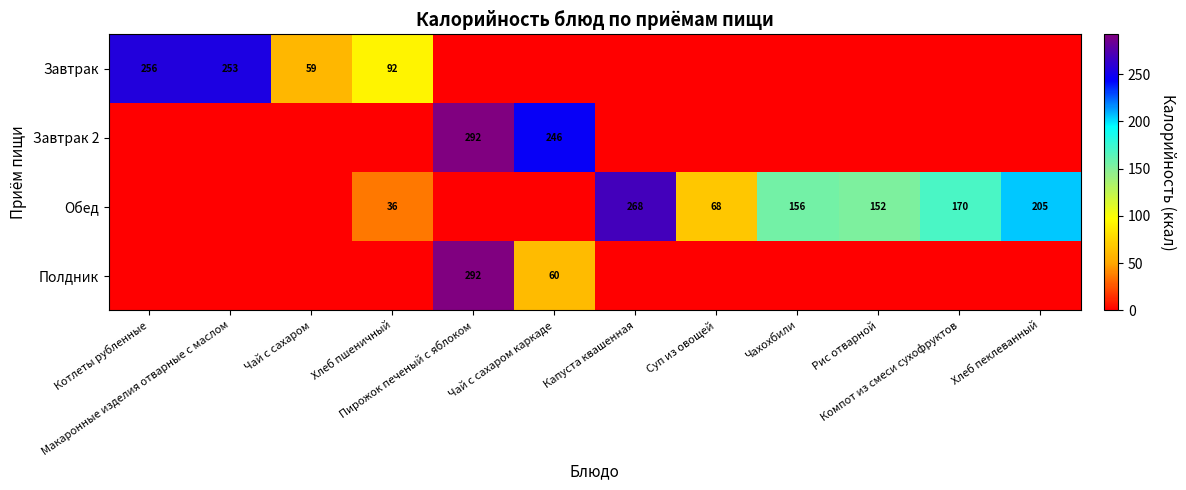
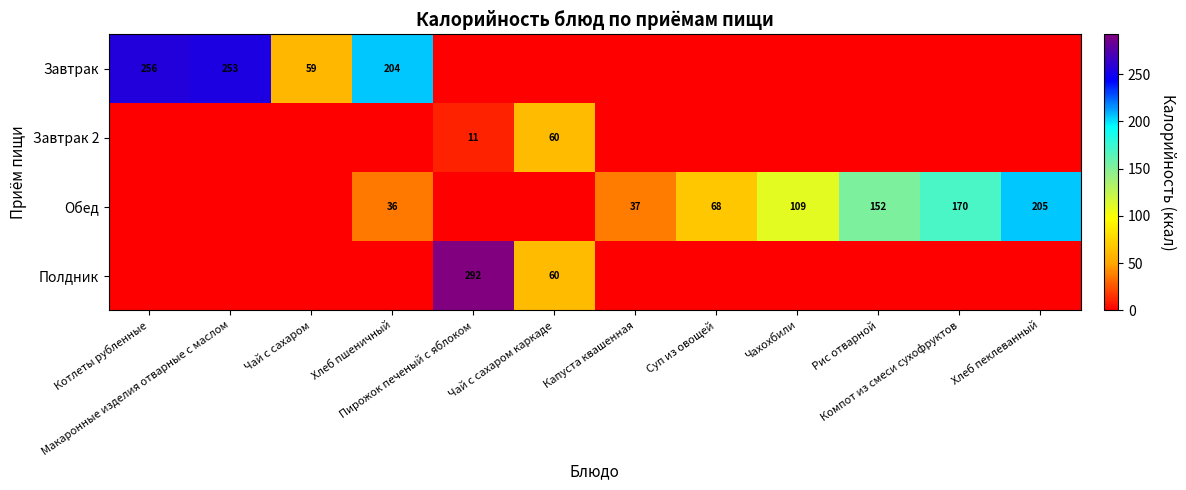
  {
    "Завтрак": {
      "Котлеты рубленные": 256,
      "Макаронные изделия отварные с маслом": 253,
      "Чай с сахаром": 59,
-     "Хлеб пшеничный": 92
+     "Хлеб пшеничный": 204
    },
    "Завтрак 2": {
-     "Пирожок печеный с яблоком": 292,
-     "Чай с сахаром каркаде": 246
+     "Пирожок печеный с яблоком": 11,
+     "Чай с сахаром каркаде": 60
    },
    "Обед": {
      "Хлеб пшеничный": 36,
-     "Капуста квашенная": 268,
+     "Капуста квашенная": 37,
      "Суп из овощей": 68,
-     "Чахохбили": 156,
+     "Чахохбили": 109,
      "Рис отварной": 152,
      "Компот из смеси сухофруктов": 170,
      "Хлеб пеклеванный": 205
    },
    "Полдник": {
      "Пирожок печеный с яблоком": 292,
      "Чай с сахаром каркаде": 60
    }
  }
